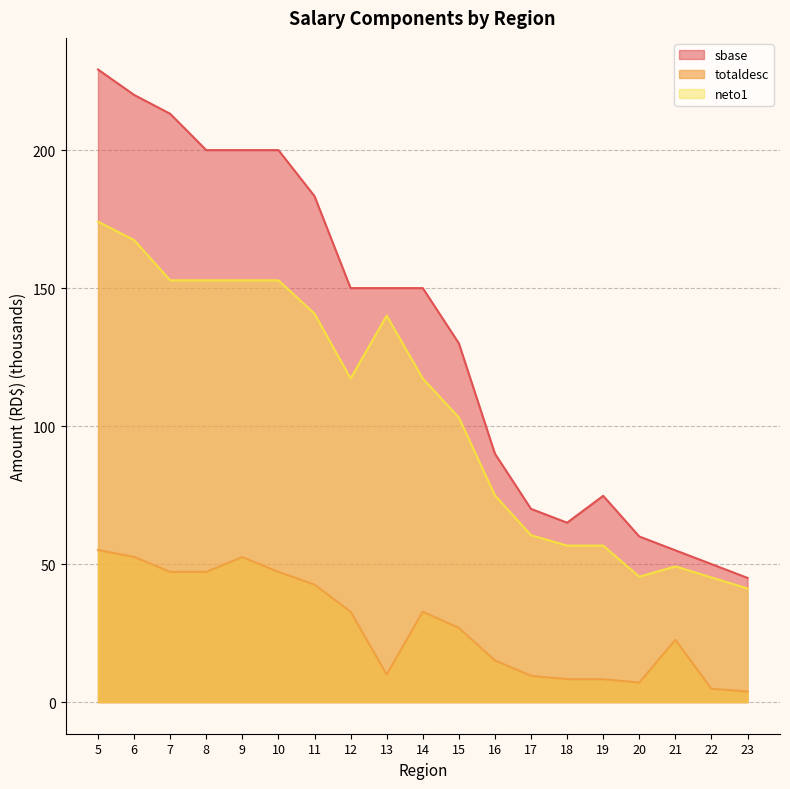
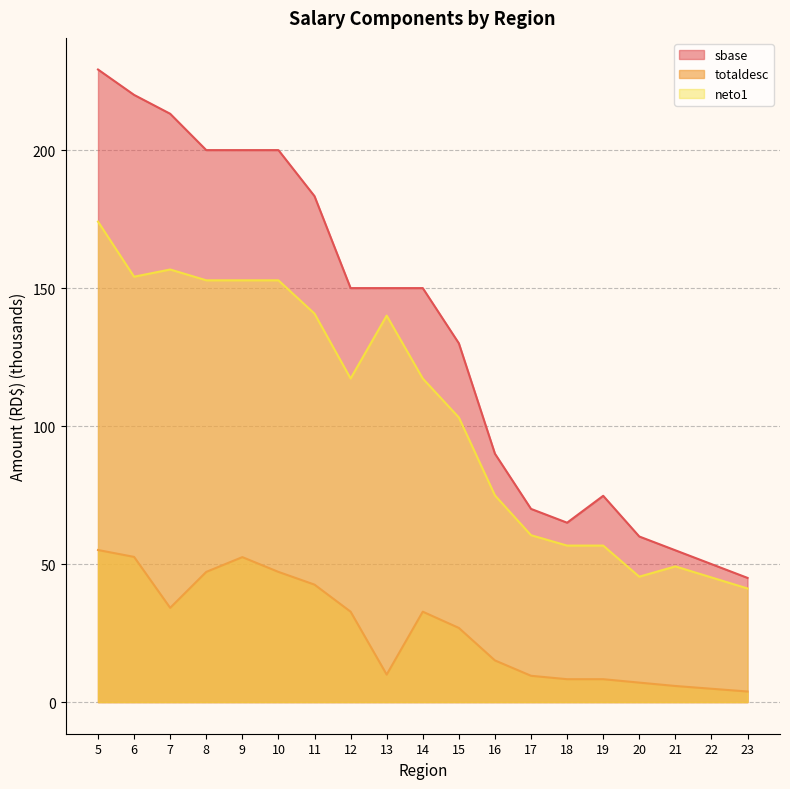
  {
    "sbase": {
      "5": 229,
      "6": 220,
      "7": 213,
      "8": 200,
      "9": 200,
      "10": 200,
      "11": 183,
      "12": 150,
      "13": 150,
      "14": 150,
      "15": 130,
      "16": 90,
      "17": 70,
      "18": 65,
      "19": 75,
      "20": 60,
      "21": 55,
      "22": 50,
      "23": 45
    },
    "totaldesc": {
      "5": 55,
      "6": 53,
-     "7": 47,
+     "7": 34,
      "8": 47,
      "9": 53,
      "10": 47,
      "11": 43,
      "12": 33,
      "13": 10,
      "14": 33,
      "15": 27,
      "16": 15,
      "17": 10,
      "18": 8,
      "19": 8,
      "20": 7,
-     "21": 23,
+     "21": 6,
      "22": 5,
      "23": 4
    },
    "neto1": {
      "5": 174,
-     "6": 167,
-     "7": 153,
+     "6": 154,
+     "7": 157,
      "8": 153,
      "9": 153,
      "10": 153,
      "11": 141,
      "12": 117,
      "13": 140,
      "14": 117,
      "15": 103,
      "16": 75,
      "17": 60,
      "18": 57,
      "19": 57,
      "20": 45,
      "21": 49,
      "22": 45,
      "23": 41
    }
  }
